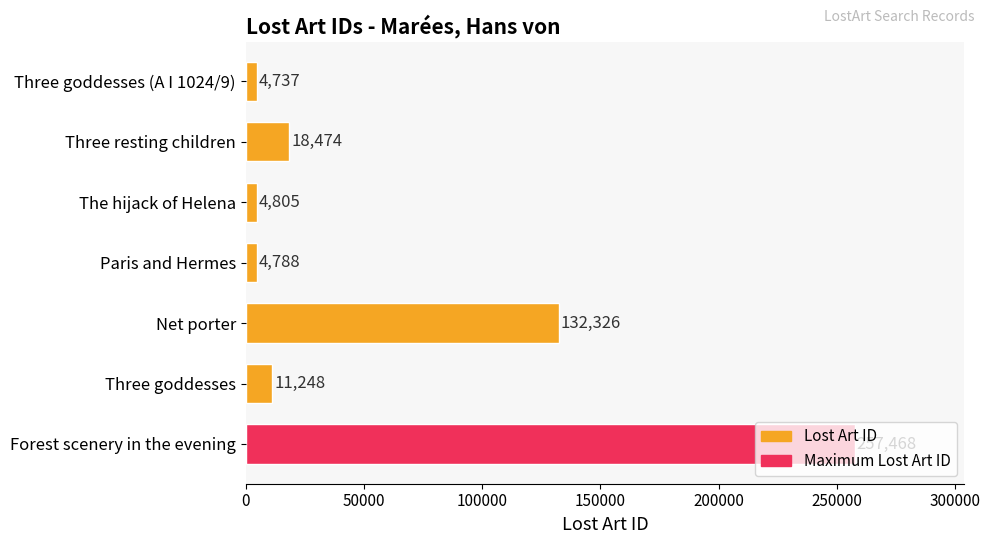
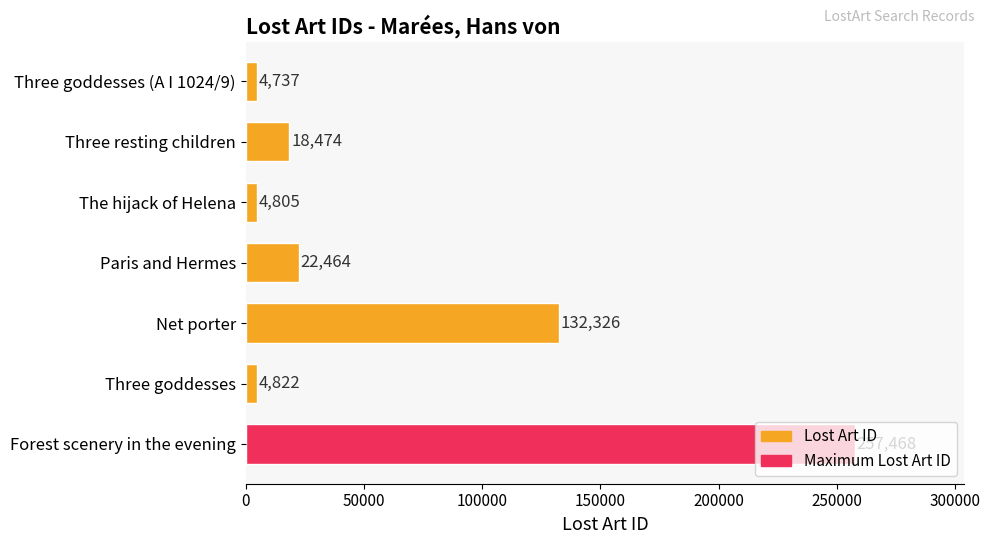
  {
    "Three goddesses (A I 1024/9)": "4,737",
    "Three resting children": "18,474",
    "The hijack of Helena": "4,805",
-   "Paris and Hermes": "4,788",
+   "Paris and Hermes": "22,464",
    "Net porter": "132,326",
-   "Three goddesses": "11,248"
+   "Three goddesses": "4,822"
  }
